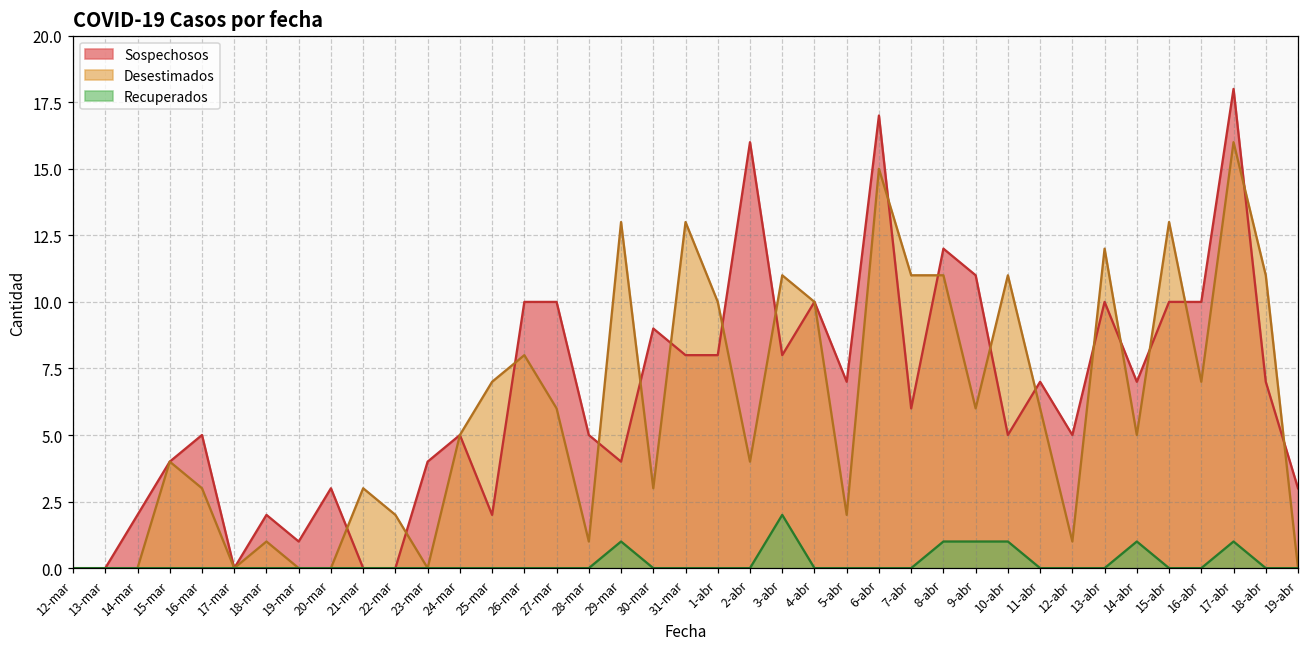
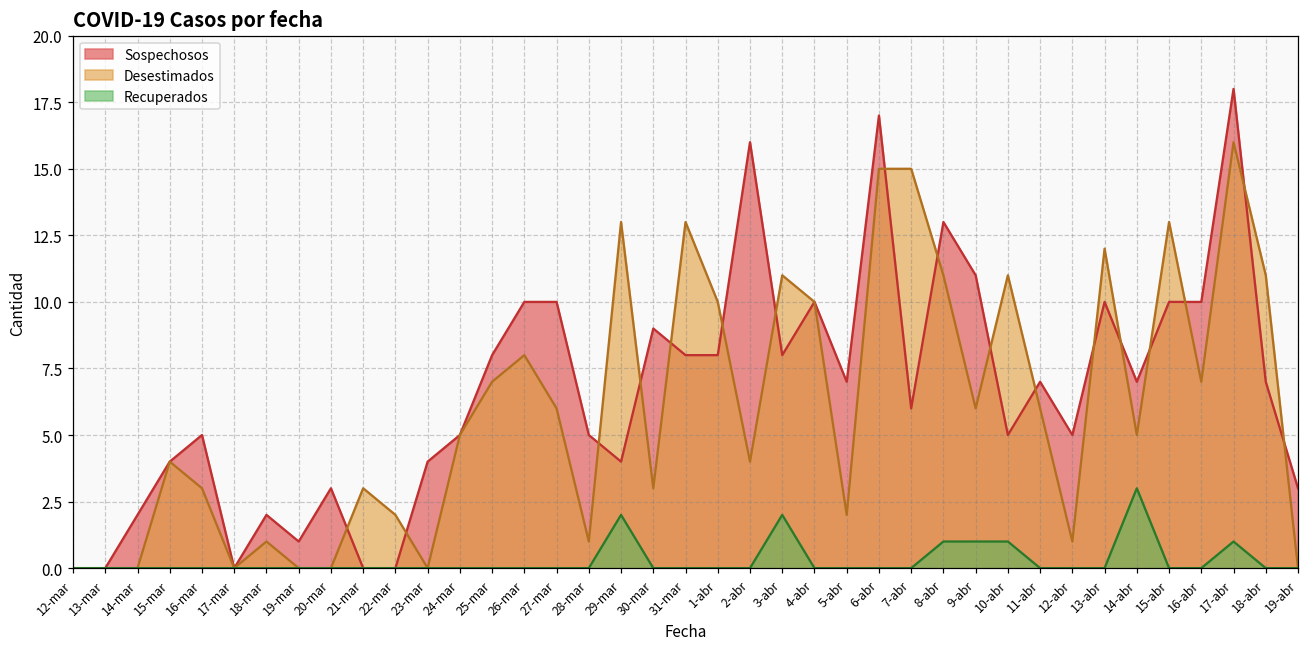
  {
    "Sospechosos": {
      "14-mar": 2,
      "16-mar": 5,
      "18-mar": 2,
      "19-mar": 1,
      "20-mar": 3,
      "23-mar": 4,
-     "25-mar": 2,
+     "25-mar": 8,
      "26-mar": 10,
      "27-mar": 10,
      "28-mar": 5,
      "29-mar": 4,
      "30-mar": 9,
      "31-mar": 8,
      "1-abr": 8,
      "2-abr": 16,
      "3-abr": 8,
      "5-abr": 7,
      "6-abr": 17,
      "7-abr": 6,
-     "8-abr": 12,
+     "8-abr": 13,
      "9-abr": 11,
      "10-abr": 5,
      "11-abr": 7,
      "12-abr": 5,
      "13-abr": 10,
      "14-abr": 7,
      "15-abr": 10,
      "16-abr": 10,
      "17-abr": 18,
      "18-abr": 7,
      "19-abr": 3
    },
    "Desestimados": {
      "16-mar": 3,
      "18-mar": 1,
      "21-mar": 3,
      "22-mar": 2,
      "25-mar": 7,
      "26-mar": 8,
      "27-mar": 6,
      "28-mar": 1,
      "29-mar": 13,
      "30-mar": 3,
      "31-mar": 13,
      "1-abr": 10,
      "2-abr": 4,
      "3-abr": 11,
      "5-abr": 2,
      "6-abr": 15,
-     "7-abr": 11,
+     "7-abr": 15,
      "8-abr": 11,
      "9-abr": 6,
      "10-abr": 11,
      "11-abr": 6,
      "12-abr": 1,
      "13-abr": 12,
      "14-abr": 5,
      "15-abr": 13,
      "16-abr": 7,
      "17-abr": 16,
      "18-abr": 11
    },
    "Recuperados": {
      "15-mar": 0,
      "16-mar": 0,
      "18-mar": 0,
      "24-mar": 0,
      "25-mar": 0,
      "26-mar": 0,
      "27-mar": 0,
      "28-mar": 0,
-     "29-mar": 1,
+     "29-mar": 2,
      "30-mar": 0,
      "31-mar": 0,
      "1-abr": 0,
      "2-abr": 0,
      "3-abr": 2,
      "4-abr": 0,
      "5-abr": 0,
      "6-abr": 0,
      "7-abr": 0,
      "8-abr": 1,
      "9-abr": 1,
      "10-abr": 1,
      "11-abr": 0,
      "12-abr": 0,
      "13-abr": 0,
-     "14-abr": 1,
+     "14-abr": 3,
      "15-abr": 0,
      "16-abr": 0,
      "17-abr": 1,
      "18-abr": 0
    }
  }
